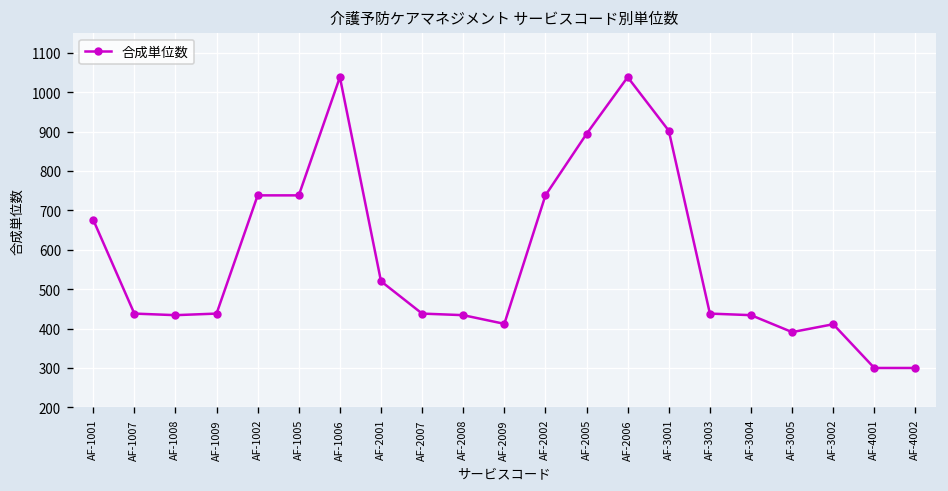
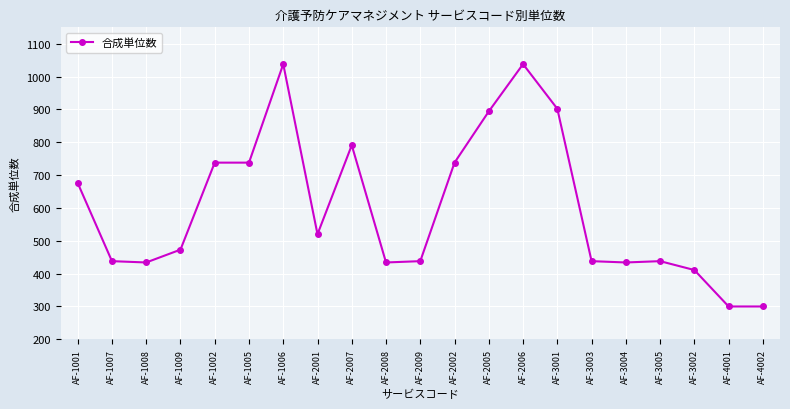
  {
    "AF-1001": 680,
    "AF-1007": 440,
    "AF-1008": 430,
-   "AF-1009": 440,
+   "AF-1009": 470,
    "AF-1002": 740,
    "AF-1005": 740,
    "AF-1006": 1040,
    "AF-2001": 520,
-   "AF-2007": 440,
+   "AF-2007": 790,
    "AF-2008": 430,
-   "AF-2009": 410,
+   "AF-2009": 440,
    "AF-2002": 740,
    "AF-2005": 890,
    "AF-2006": 1040,
    "AF-3001": 900,
    "AF-3003": 440,
    "AF-3004": 430,
-   "AF-3005": 390,
+   "AF-3005": 440,
    "AF-3002": 410,
    "AF-4001": 300,
    "AF-4002": 300
  }
